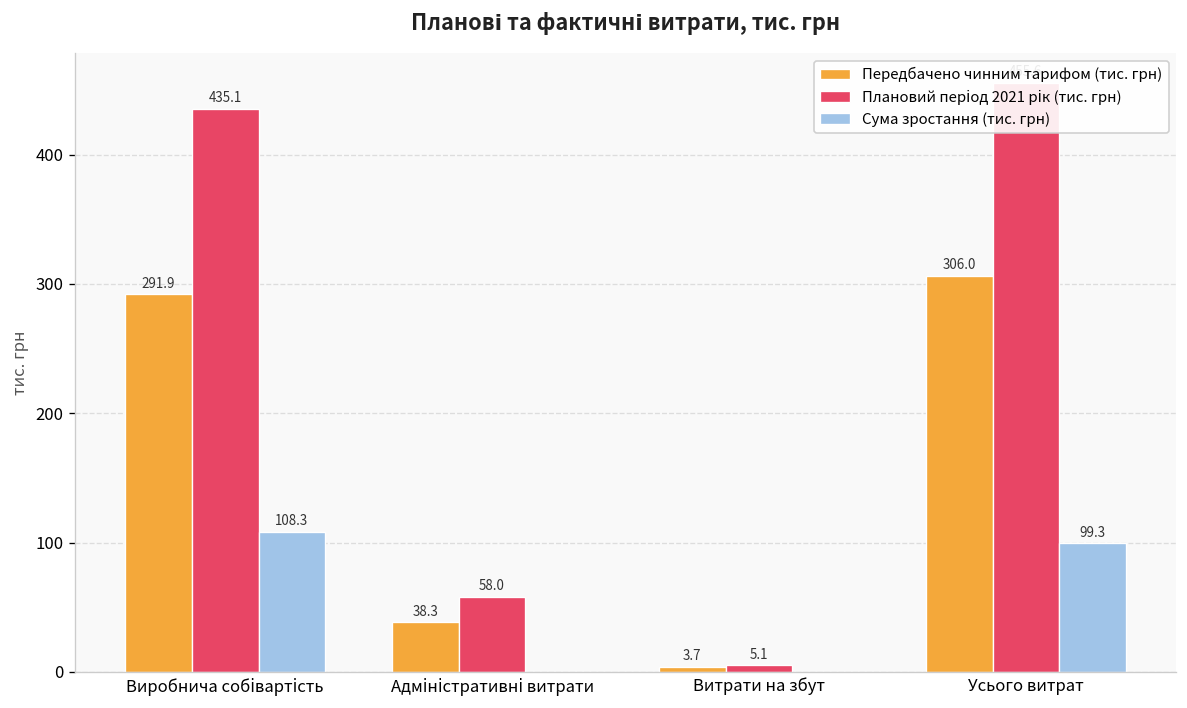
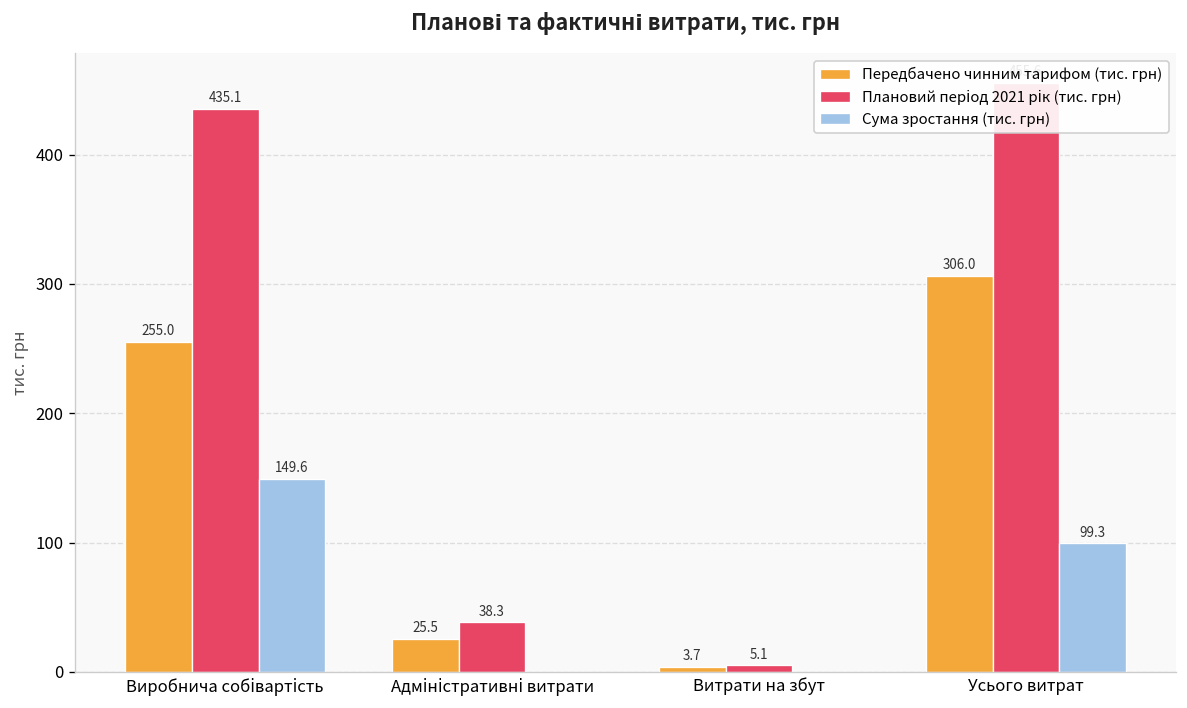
  {
    "Передбачено чинним тарифом (тис. грн)": {
-     "Виробнича собівартість": 291.9,
-     "Адміністративні витрати": 38.3,
+     "Виробнича собівартість": 255.0,
+     "Адміністративні витрати": 25.5,
      "Витрати на збут": 3.7,
      "Усього витрат": 306.0
    },
    "Плановий період 2021 рік (тис. грн)": {
      "Виробнича собівартість": 435.1,
-     "Адміністративні витрати": 58.0,
+     "Адміністративні витрати": 38.3,
      "Витрати на збут": 5.1
    },
    "Сума зростання (тис. грн)": {
-     "Виробнича собівартість": 108.3,
+     "Виробнича собівартість": 149.6,
      "Усього витрат": 99.3
    }
  }
